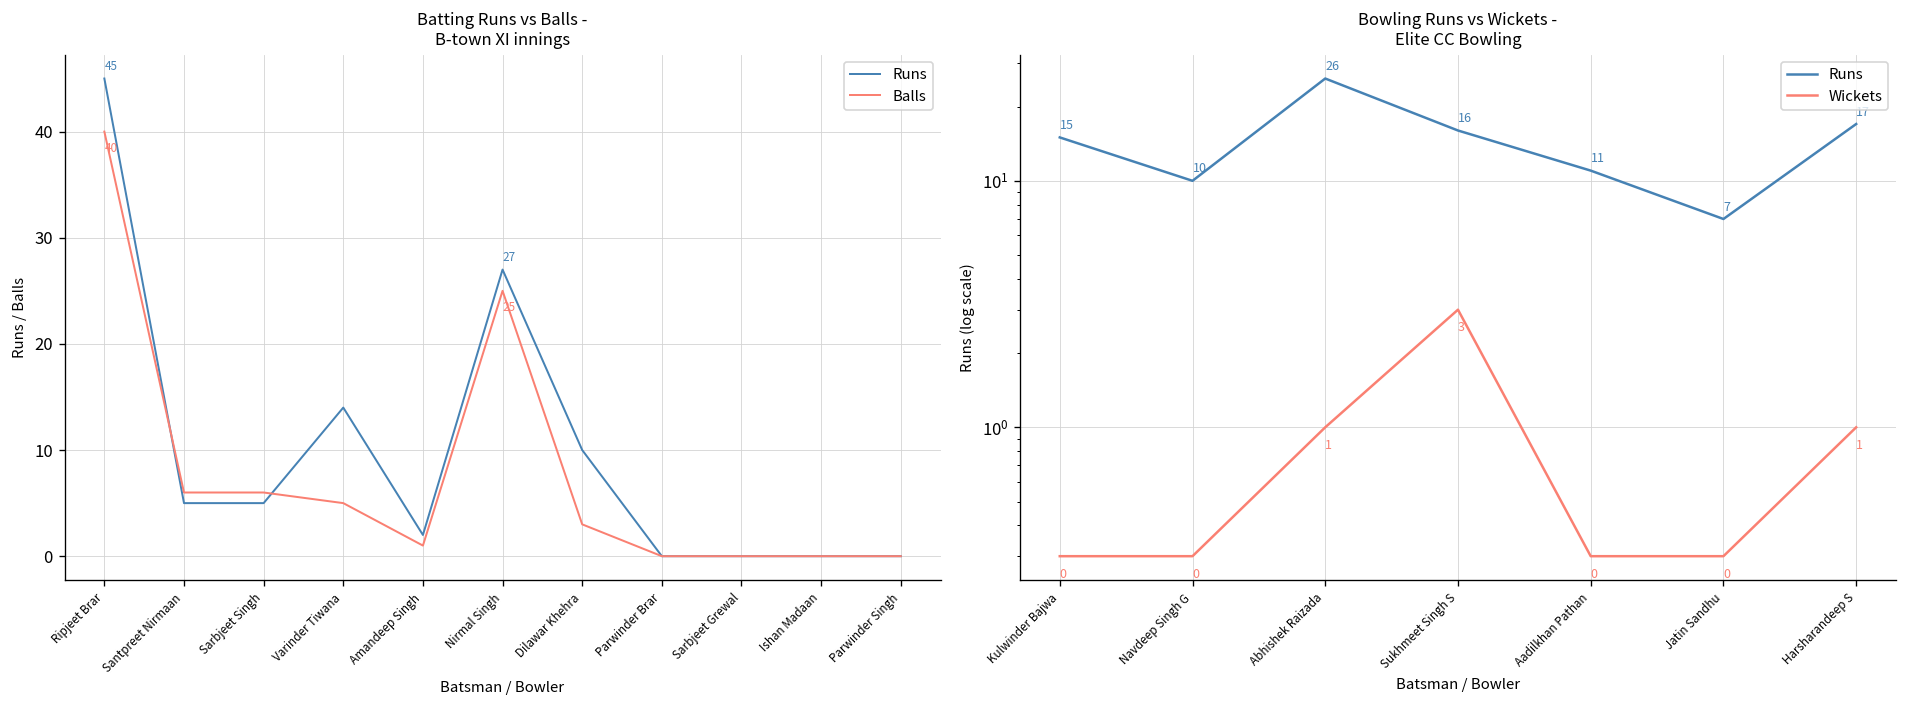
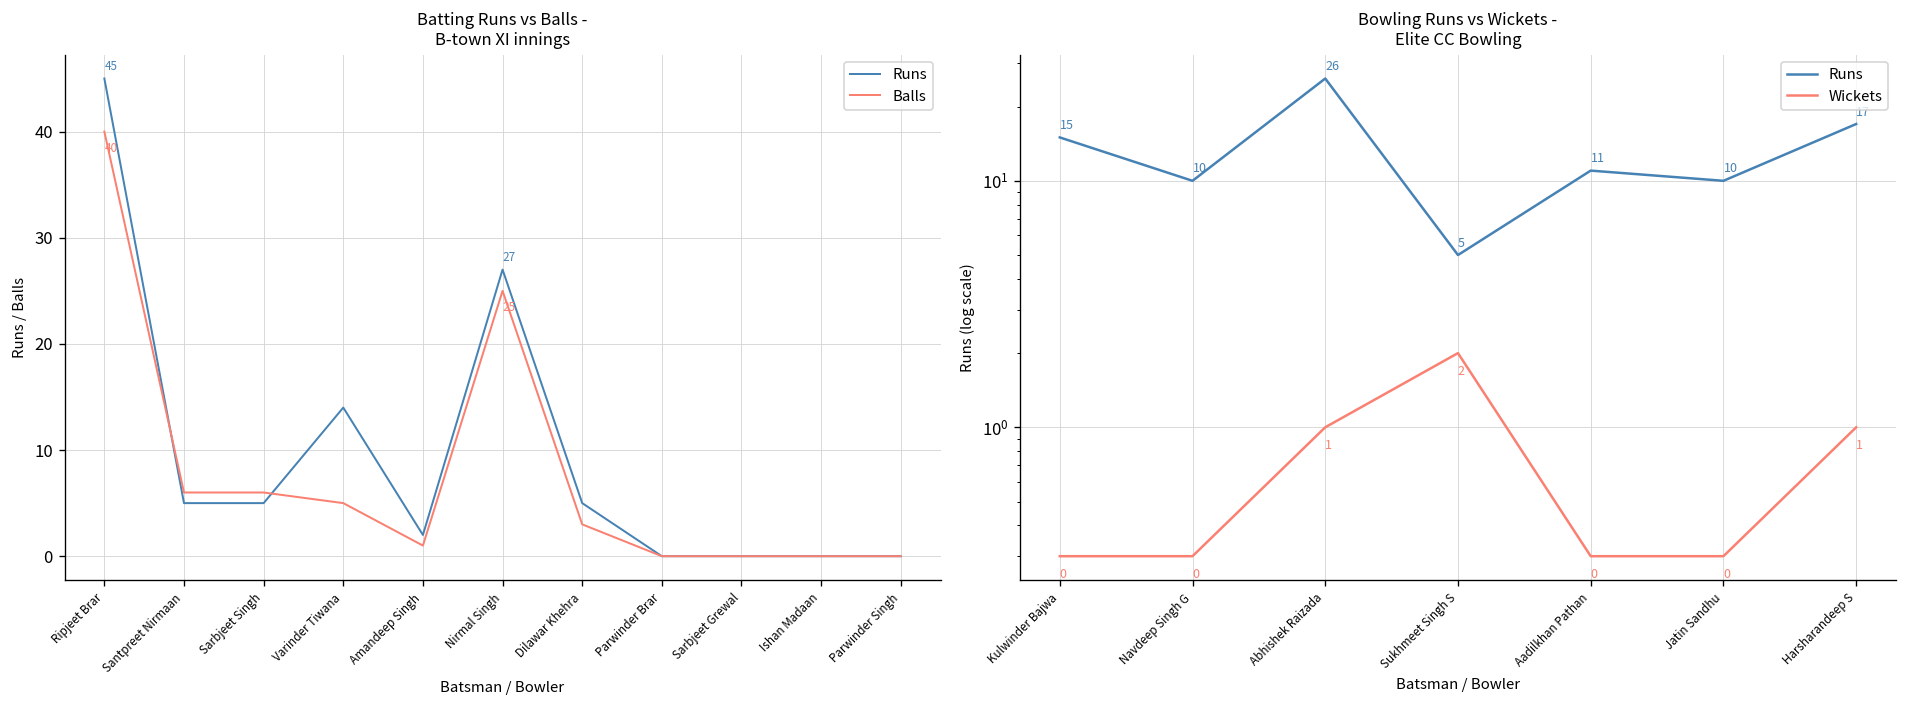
  {
    "Batting Runs vs Balls - B-town XI innings": {
      "Runs": {
        "Santpreet Nirmaan": 5,
        "Sarbjeet Singh": 5,
        "Varinder Tiwana": 14,
        "Amandeep Singh": 2,
-       "Dilawar Khehra": 10
+       "Dilawar Khehra": 5
      },
      "Balls": {
        "Ripjeet Brar": 40,
        "Nirmal Singh": 25
      }
    },
    "Bowling Runs vs Wickets - Elite CC Bowling": {
      "Runs": {
        "Kulwinder Bajwa": 15,
        "Navdeep Singh G": 10,
        "Abhishek Raizada": 26,
-       "Sukhmeet Singh S": 16,
+       "Sukhmeet Singh S": 5,
        "Aadilkhan Pathan": 11,
-       "Jatin Sandhu": 7
+       "Jatin Sandhu": 10
      },
      "Wickets": {
        "Kulwinder Bajwa": 0,
        "Navdeep Singh G": 0,
        "Abhishek Raizada": 1,
-       "Sukhmeet Singh S": 3,
+       "Sukhmeet Singh S": 2,
        "Aadilkhan Pathan": 0,
        "Jatin Sandhu": 0,
        "Harsharandeep S": 1
      }
    }
  }
